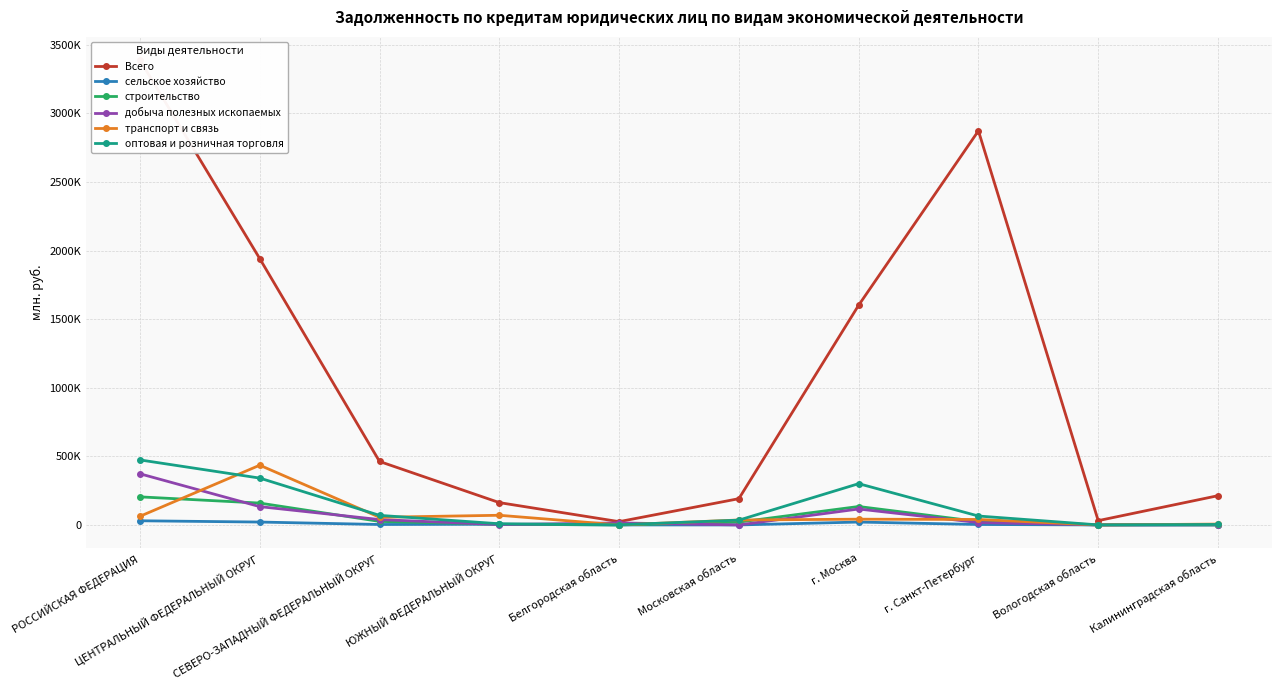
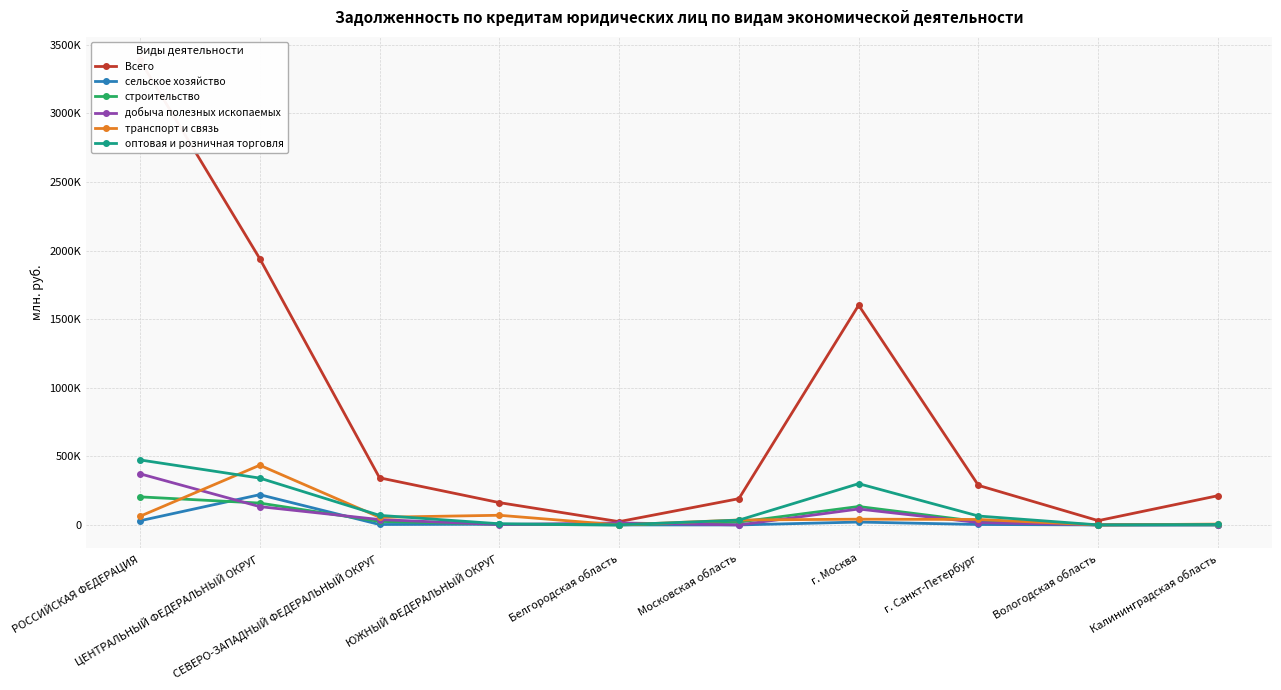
  {
    "Всего": {
      "ЦЕНТРАЛЬНЫЙ ФЕДЕРАЛЬНЫЙ ОКРУГ": 1940000,
-     "СЕВЕРО-ЗАПАДНЫЙ ФЕДЕРАЛЬНЫЙ ОКРУГ": 460000,
+     "СЕВЕРО-ЗАПАДНЫЙ ФЕДЕРАЛЬНЫЙ ОКРУГ": 340000,
      "ЮЖНЫЙ ФЕДЕРАЛЬНЫЙ ОКРУГ": 160000,
      "Московская область": 190000,
      "г. Москва": 1600000,
-     "г. Санкт-Петербург": 2870000,
+     "г. Санкт-Петербург": 290000,
      "Вологодская область": 30000,
      "Калининградская область": 210000
    },
    "сельское хозяйство": {
      "РОССИЙСКАЯ ФЕДЕРАЦИЯ": 30000,
-     "ЦЕНТРАЛЬНЫЙ ФЕДЕРАЛЬНЫЙ ОКРУГ": 20000,
+     "ЦЕНТРАЛЬНЫЙ ФЕДЕРАЛЬНЫЙ ОКРУГ": 220000,
      "СЕВЕРО-ЗАПАДНЫЙ ФЕДЕРАЛЬНЫЙ ОКРУГ": 0,
      "г. Москва": 20000
    },
    "добыча полезных ископаемых": {
      "РОССИЙСКАЯ ФЕДЕРАЦИЯ": 370000,
      "ЦЕНТРАЛЬНЫЙ ФЕДЕРАЛЬНЫЙ ОКРУГ": 130000
    },
    "транспорт и связь": {
      "РОССИЙСКАЯ ФЕДЕРАЦИЯ": 60000,
      "ЦЕНТРАЛЬНЫЙ ФЕДЕРАЛЬНЫЙ ОКРУГ": 440000,
      "ЮЖНЫЙ ФЕДЕРАЛЬНЫЙ ОКРУГ": 70000,
      "г. Москва": 40000
    }
  }
